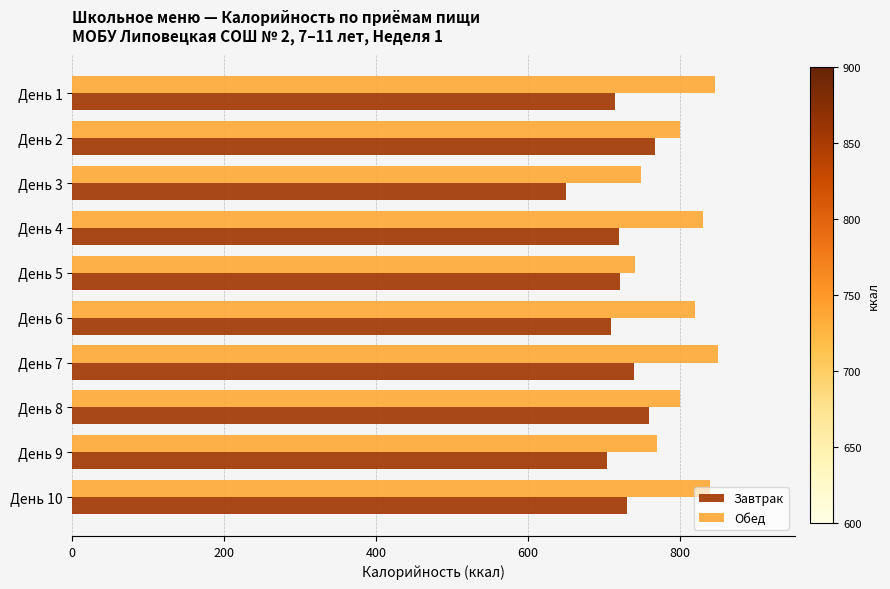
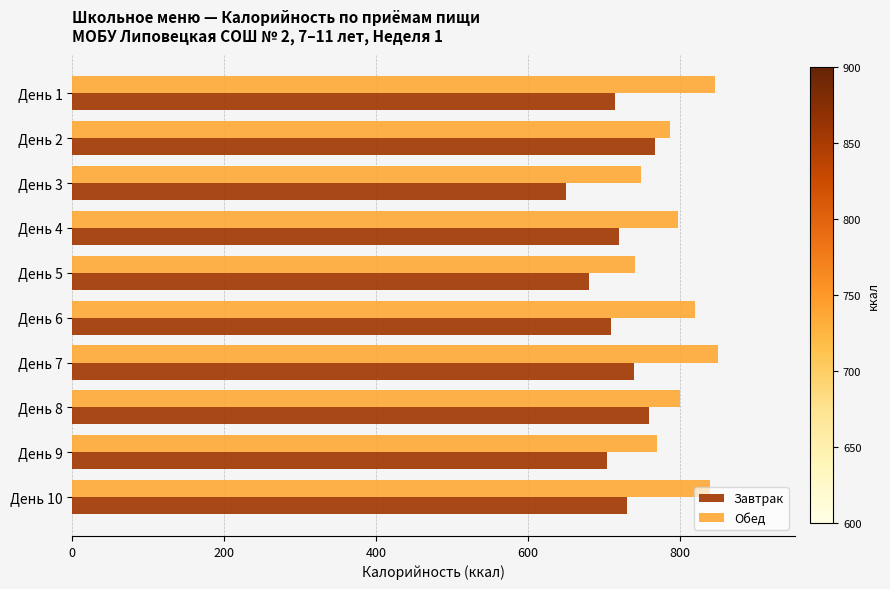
  {
    "Завтрак": {
      "День 1": 710,
      "День 2": 770,
      "День 3": 650,
      "День 4": 720,
-     "День 5": 720,
+     "День 5": 680,
      "День 6": 710,
      "День 7": 740,
      "День 8": 760,
      "День 9": 700,
      "День 10": 730
    },
    "Обед": {
      "День 1": 850,
-     "День 2": 800,
+     "День 2": 790,
      "День 3": 750,
-     "День 4": 830,
+     "День 4": 800,
      "День 5": 740,
      "День 6": 820,
      "День 7": 850,
      "День 8": 800,
      "День 9": 770
    }
  }
